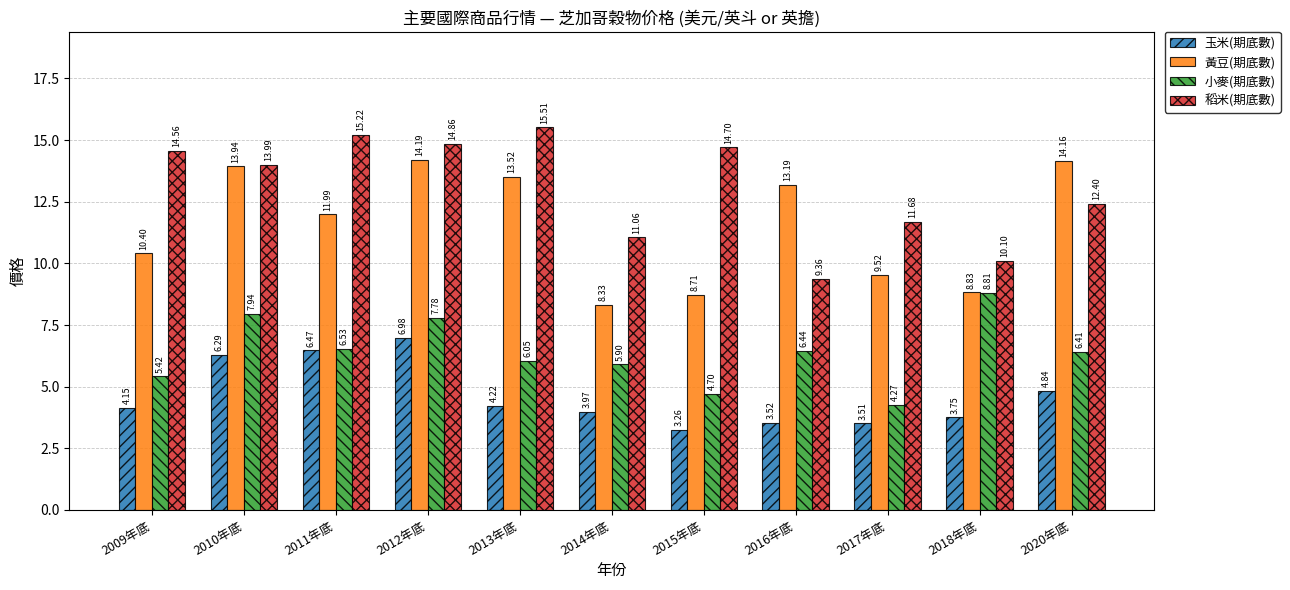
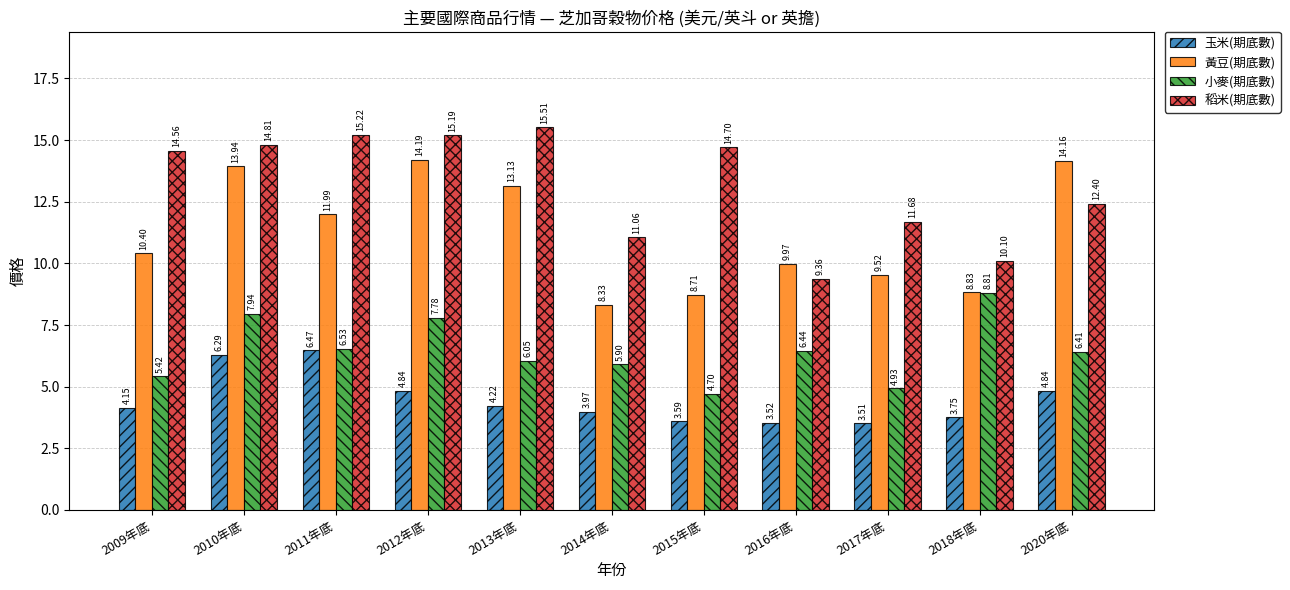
  {
    "玉米(期底數)": {
      "2009年底": 4.15,
      "2010年底": 6.29,
      "2011年底": 6.47,
-     "2012年底": 6.98,
+     "2012年底": 4.84,
      "2013年底": 4.22,
      "2014年底": 3.97,
-     "2015年底": 3.26,
+     "2015年底": 3.59,
      "2016年底": 3.52,
      "2017年底": 3.51,
      "2018年底": 3.75,
      "2020年底": 4.84
    },
    "黃豆(期底數)": {
      "2009年底": 10.40,
      "2010年底": 13.94,
      "2011年底": 11.99,
      "2012年底": 14.19,
-     "2013年底": 13.52,
+     "2013年底": 13.13,
      "2014年底": 8.33,
      "2015年底": 8.71,
-     "2016年底": 13.19,
+     "2016年底": 9.97,
      "2017年底": 9.52,
      "2018年底": 8.83,
      "2020年底": 14.16
    },
    "小麥(期底數)": {
      "2009年底": 5.42,
      "2010年底": 7.94,
      "2011年底": 6.53,
      "2012年底": 7.78,
      "2013年底": 6.05,
      "2014年底": 5.90,
      "2015年底": 4.70,
      "2016年底": 6.44,
-     "2017年底": 4.27,
+     "2017年底": 4.93,
      "2018年底": 8.81,
      "2020年底": 6.41
    },
    "稻米(期底數)": {
      "2009年底": 14.56,
-     "2010年底": 13.99,
+     "2010年底": 14.81,
      "2011年底": 15.22,
-     "2012年底": 14.86,
+     "2012年底": 15.19,
      "2013年底": 15.51,
      "2014年底": 11.06,
      "2015年底": 14.70,
      "2016年底": 9.36,
      "2017年底": 11.68,
      "2018年底": 10.10,
      "2020年底": 12.40
    }
  }
